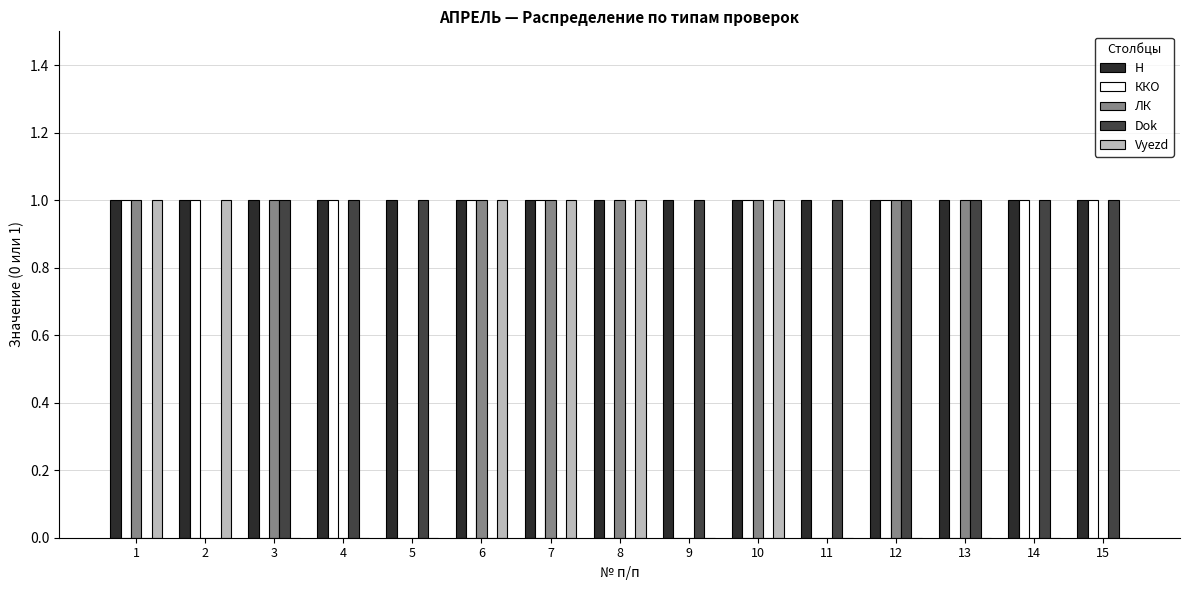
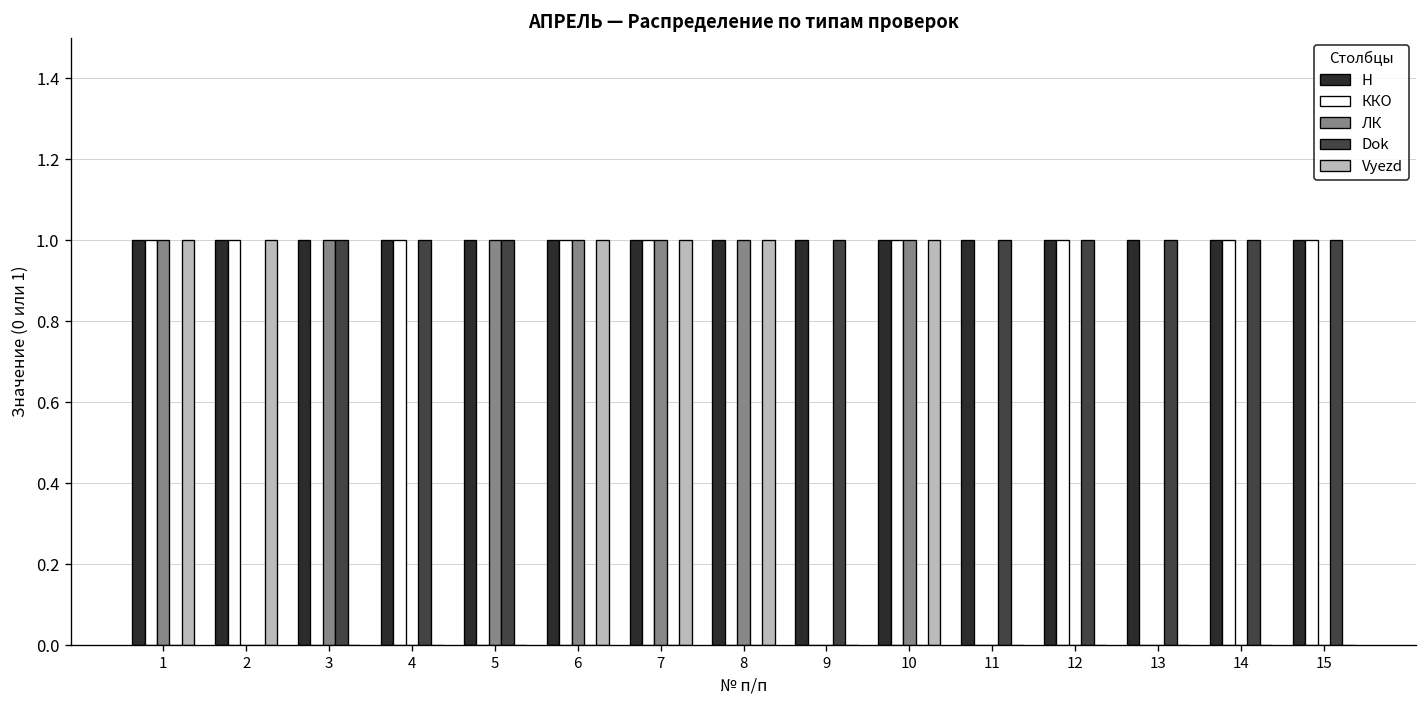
  {
    "ККО": {
      "1": 1,
      "2": 1,
      "3": 0,
      "4": 1,
      "5": 0,
      "6": 1,
      "7": 1,
      "8": 0,
      "9": 0,
      "10": 1,
      "11": 0,
      "12": 1,
      "13": 0,
      "14": 1,
      "15": 1
    },
    "ЛК": {
      "1": 1,
      "2": 0,
      "3": 1,
      "4": 0,
-     "5": 0,
+     "5": 1,
      "6": 1,
      "7": 1,
      "8": 1,
      "9": 0,
      "10": 1,
      "11": 0,
-     "12": 1,
-     "13": 1,
+     "12": 0,
+     "13": 0,
      "14": 0,
      "15": 0
    },
    "Vyezd": {
      "1": 1,
      "2": 1,
      "3": 0,
      "4": 0,
      "5": 0,
      "6": 1,
      "7": 1,
      "8": 1,
      "9": 0,
      "10": 1,
      "11": 0,
      "12": 0,
      "13": 0,
      "14": 0,
      "15": 0
    }
  }
